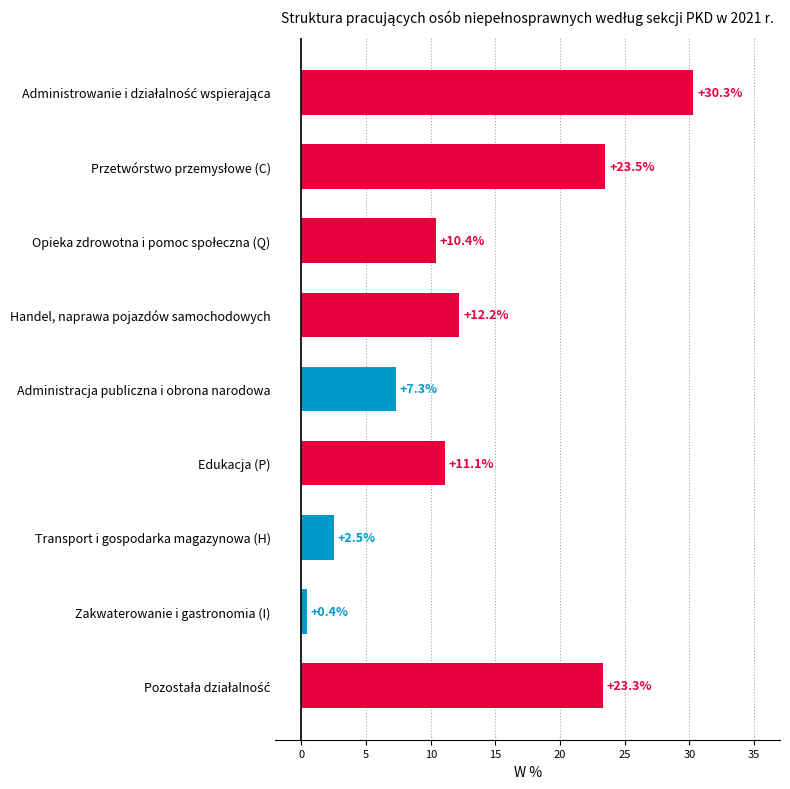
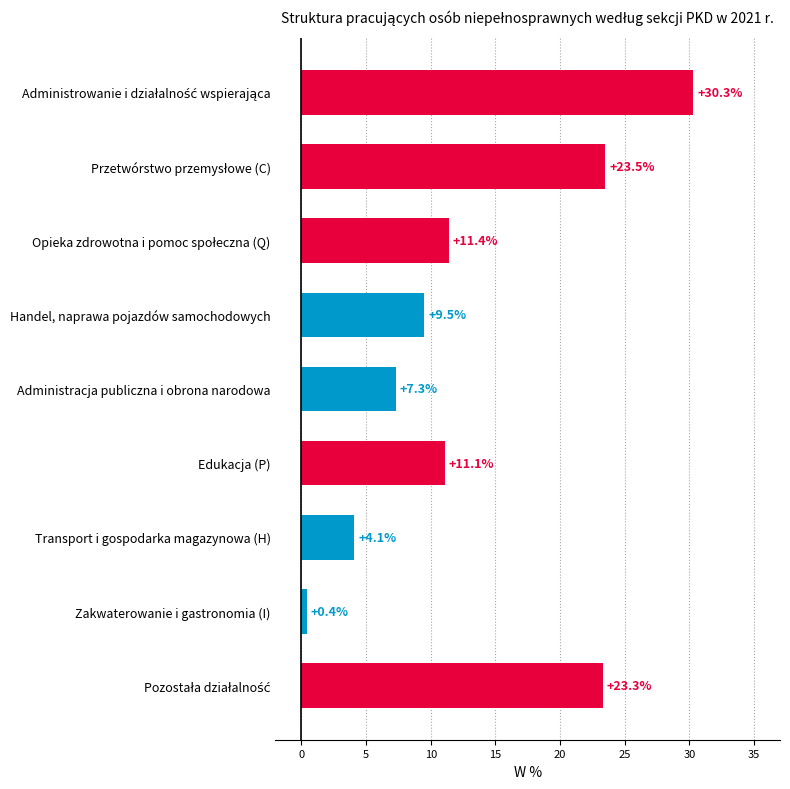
  {
    "Administrowanie i działalność wspierająca": "+30.3%",
    "Przetwórstwo przemysłowe (C)": "+23.5%",
-   "Opieka zdrowotna i pomoc społeczna (Q)": "+10.4%",
-   "Handel, naprawa pojazdów samochodowych": "+12.2%",
+   "Opieka zdrowotna i pomoc społeczna (Q)": "+11.4%",
+   "Handel, naprawa pojazdów samochodowych": "+9.5%",
    "Administracja publiczna i obrona narodowa": "+7.3%",
    "Edukacja (P)": "+11.1%",
-   "Transport i gospodarka magazynowa (H)": "+2.5%",
+   "Transport i gospodarka magazynowa (H)": "+4.1%",
    "Zakwaterowanie i gastronomia (I)": "+0.4%",
    "Pozostała działalność": "+23.3%"
  }
